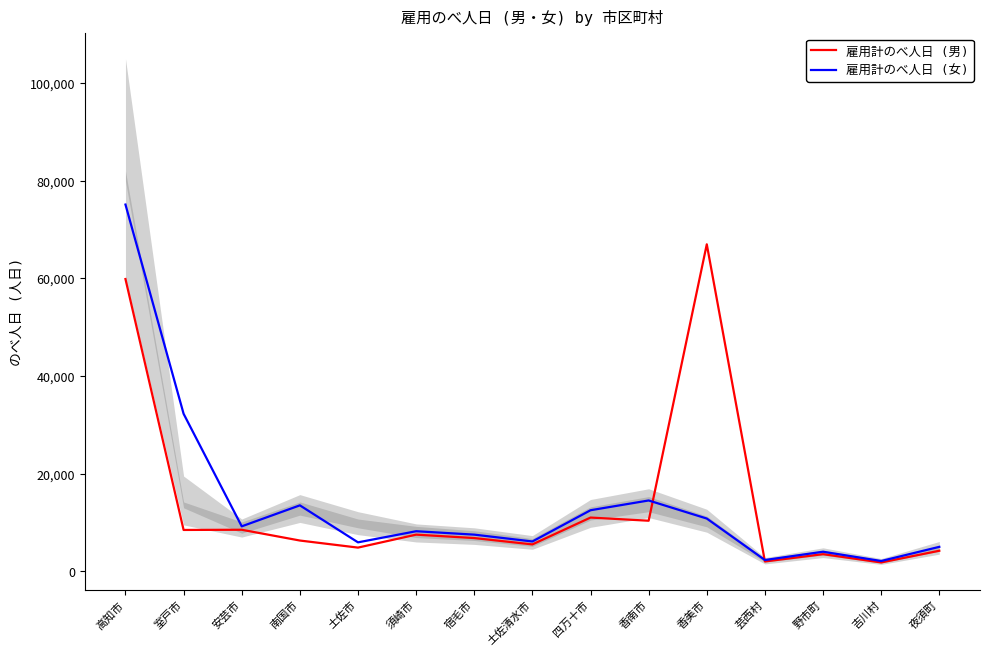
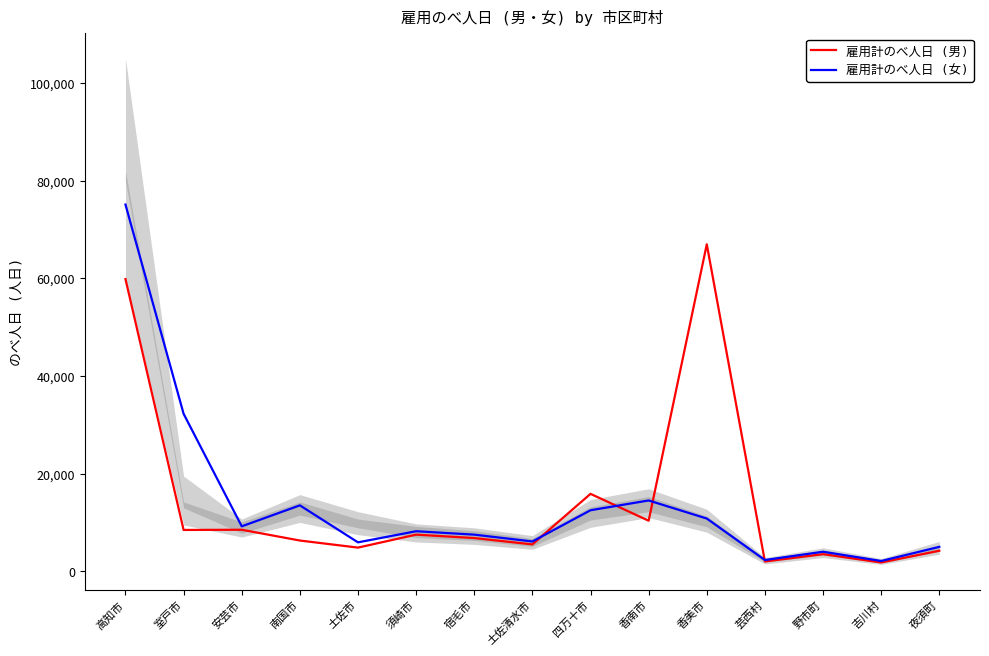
  {
    "雇用計のべ人日 (男)": {
      "高知市": "60,000",
      "室戸市": "8,000",
      "安芸市": "9,000",
      "南国市": "6,000",
      "土佐市": "5,000",
      "須崎市": "8,000",
      "宿毛市": "7,000",
      "土佐清水市": "6,000",
-     "四万十市": "11,000",
+     "四万十市": "16,000",
      "香南市": "10,000",
      "香美市": "67,000",
      "夜須町": "4,000"
    },
    "雇用計のべ人日 (女)": {
      "高知市": "75,000",
      "室戸市": "32,000",
      "安芸市": "9,000",
      "南国市": "14,000",
      "土佐市": "6,000",
      "須崎市": "8,000",
      "宿毛市": "8,000",
      "土佐清水市": "6,000",
      "四万十市": "13,000",
      "香南市": "15,000"
    }
  }
